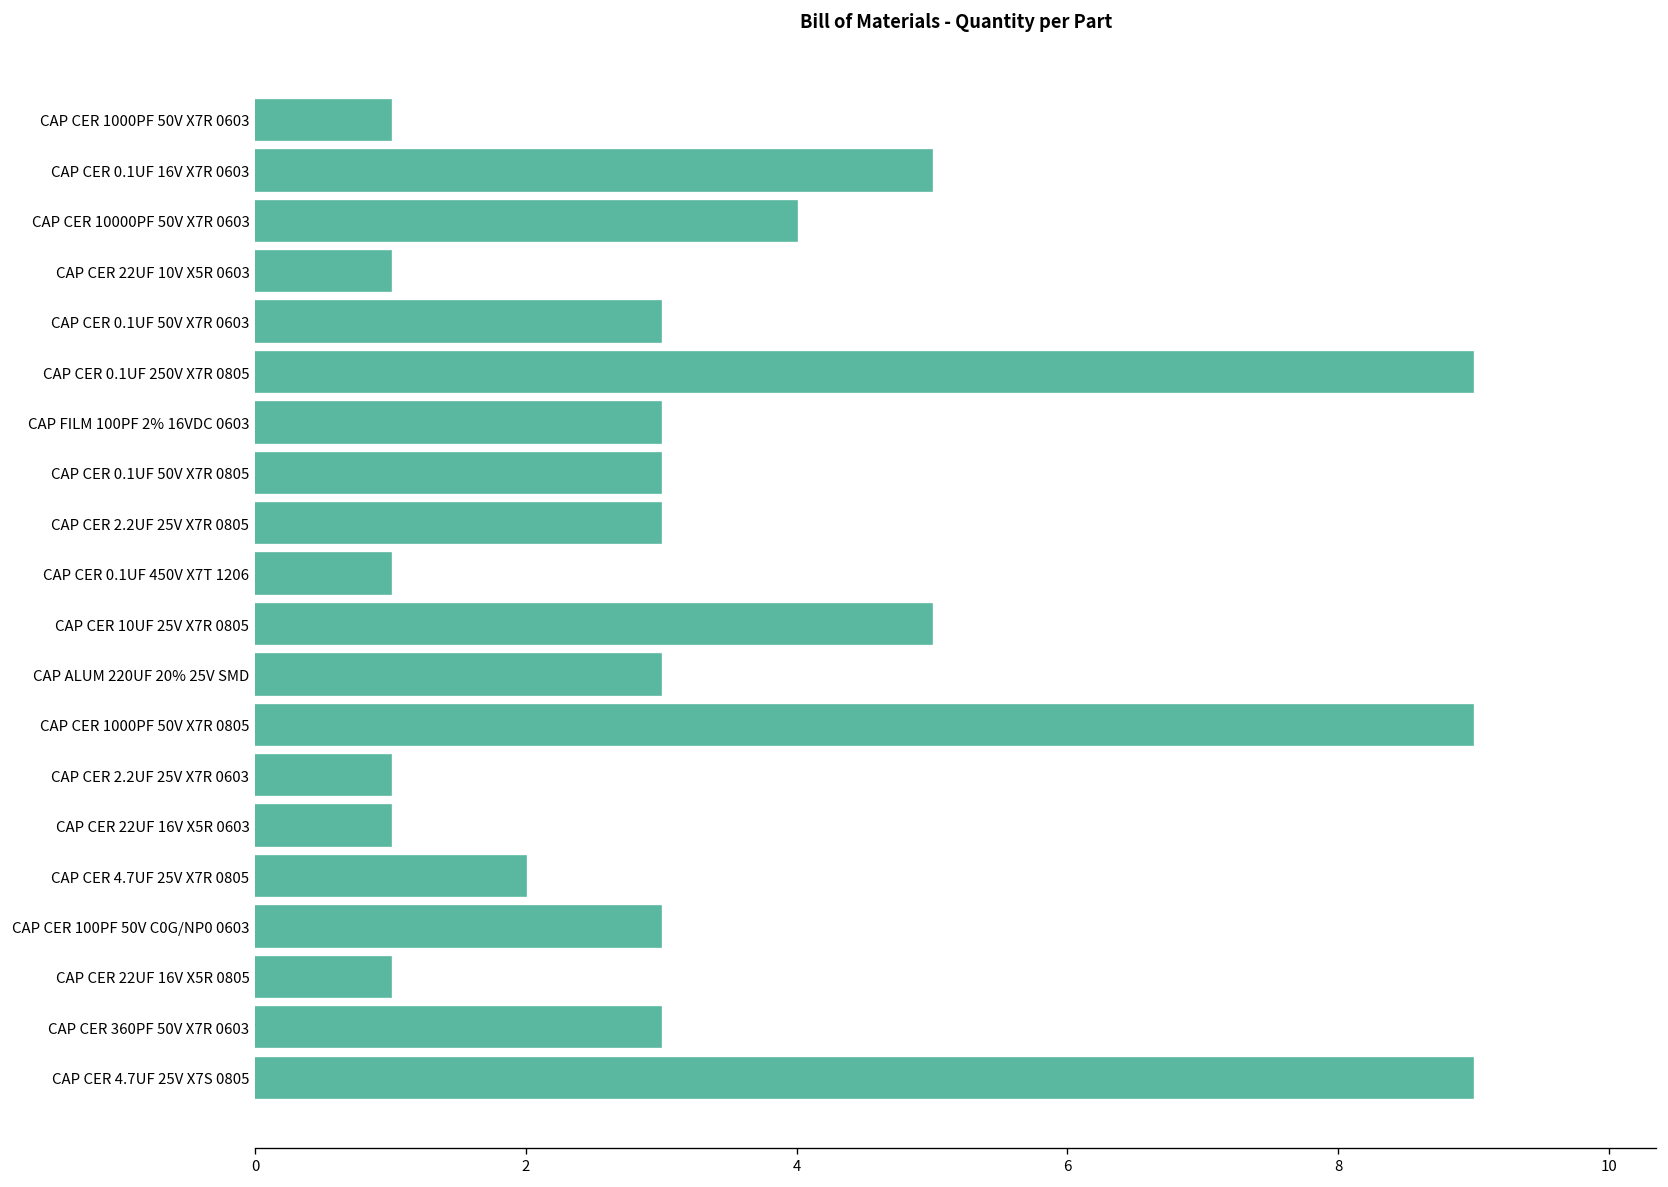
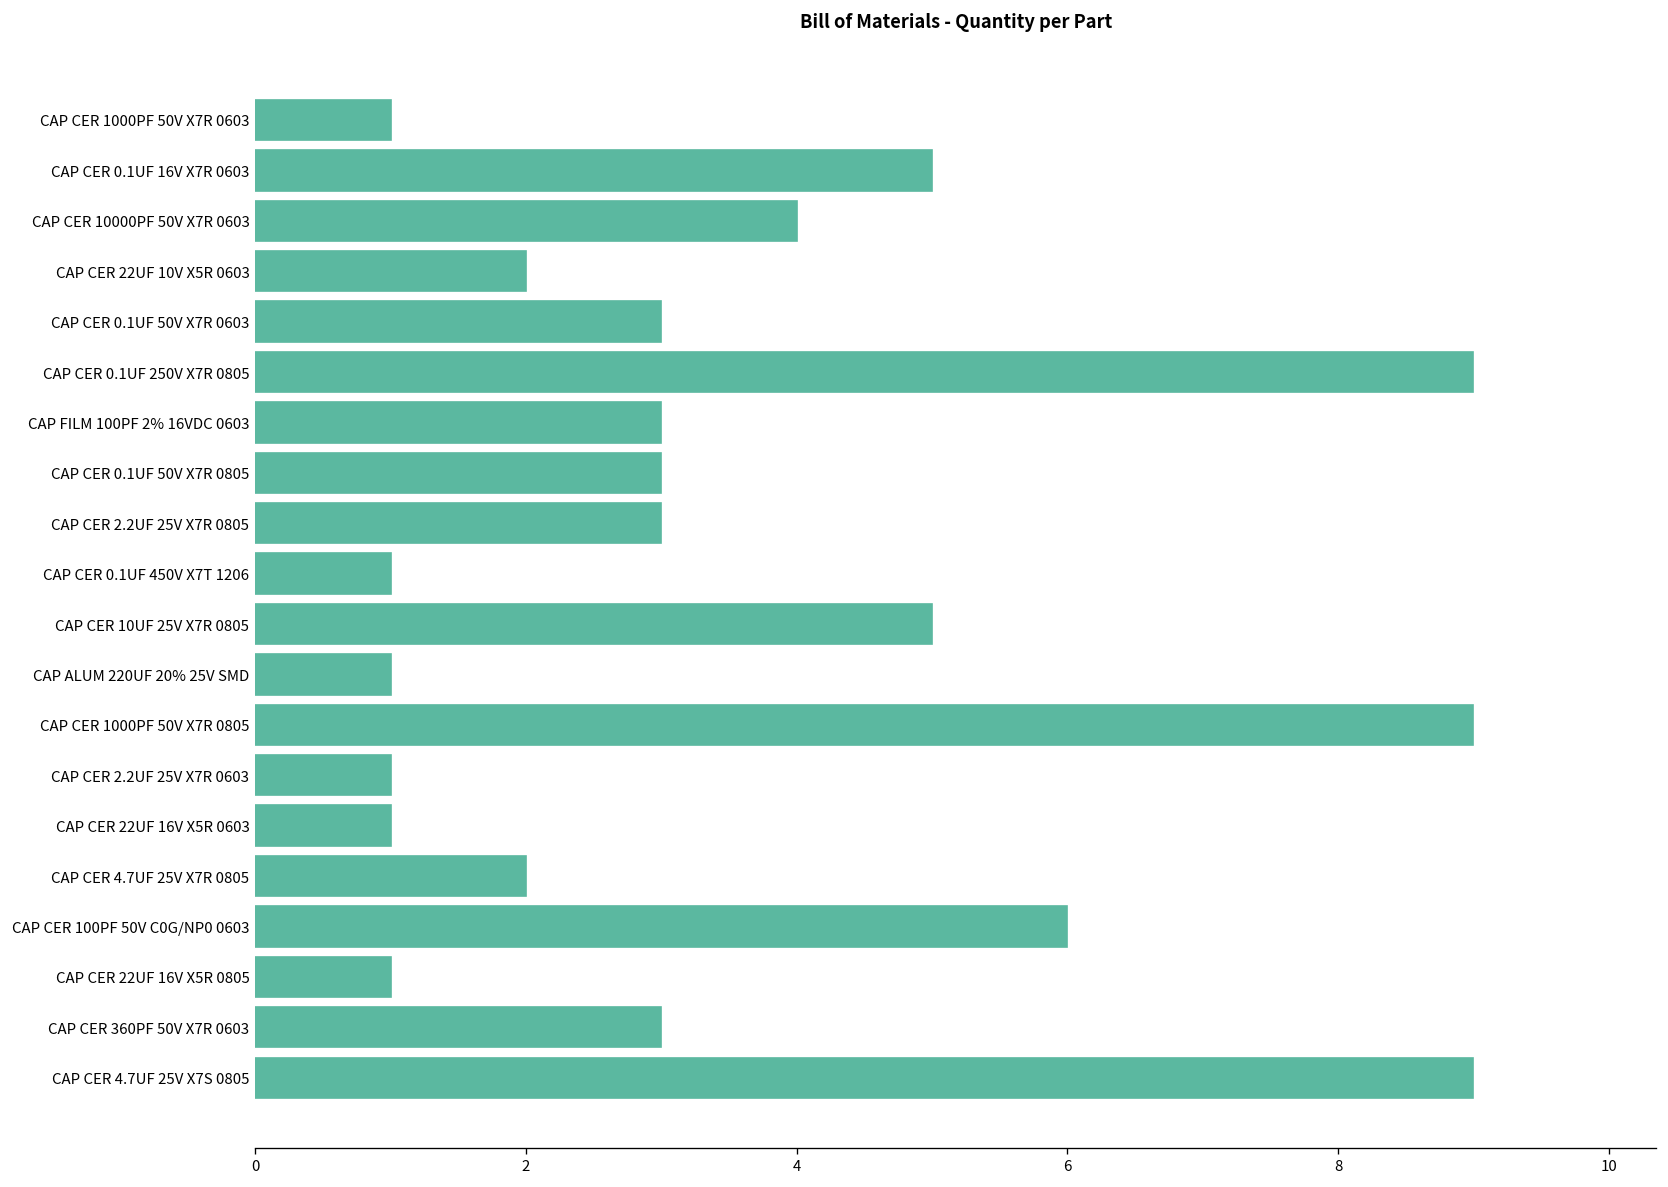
  {
    "CAP CER 1000PF 50V X7R 0603": 1,
    "CAP CER 0.1UF 16V X7R 0603": 5,
    "CAP CER 10000PF 50V X7R 0603": 4,
-   "CAP CER 22UF 10V X5R 0603": 1,
+   "CAP CER 22UF 10V X5R 0603": 2,
    "CAP CER 0.1UF 50V X7R 0603": 3,
    "CAP CER 0.1UF 250V X7R 0805": 9,
    "CAP FILM 100PF 2% 16VDC 0603": 3,
    "CAP CER 0.1UF 50V X7R 0805": 3,
    "CAP CER 2.2UF 25V X7R 0805": 3,
    "CAP CER 0.1UF 450V X7T 1206": 1,
    "CAP CER 10UF 25V X7R 0805": 5,
-   "CAP ALUM 220UF 20% 25V SMD": 3,
+   "CAP ALUM 220UF 20% 25V SMD": 1,
    "CAP CER 1000PF 50V X7R 0805": 9,
    "CAP CER 2.2UF 25V X7R 0603": 1,
    "CAP CER 22UF 16V X5R 0603": 1,
    "CAP CER 4.7UF 25V X7R 0805": 2,
-   "CAP CER 100PF 50V C0G/NP0 0603": 3,
+   "CAP CER 100PF 50V C0G/NP0 0603": 6,
    "CAP CER 22UF 16V X5R 0805": 1,
    "CAP CER 360PF 50V X7R 0603": 3,
    "CAP CER 4.7UF 25V X7S 0805": 9
  }
